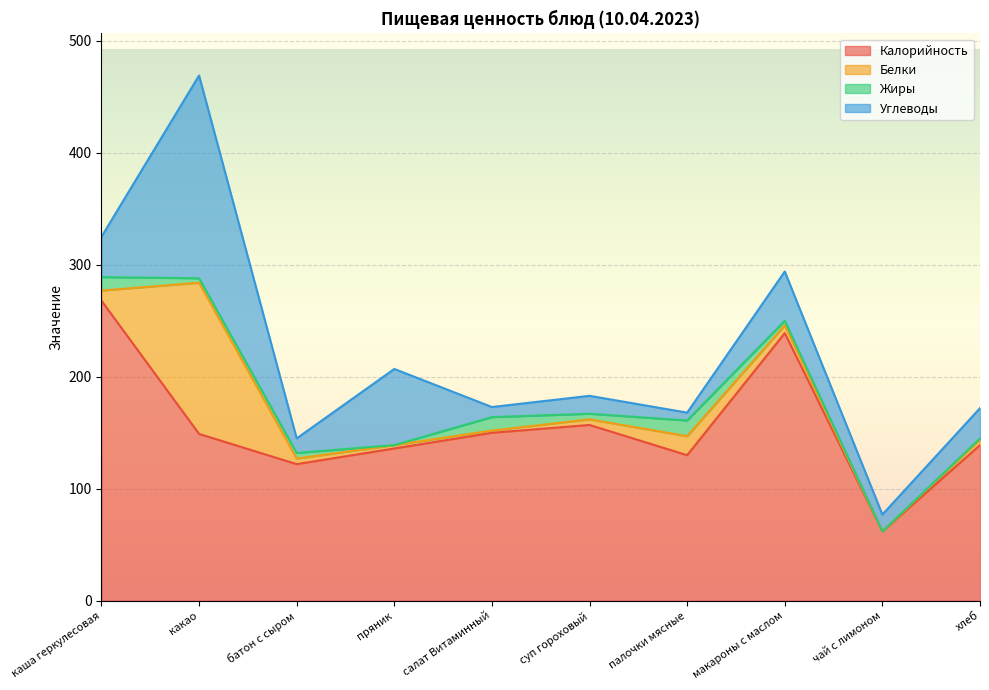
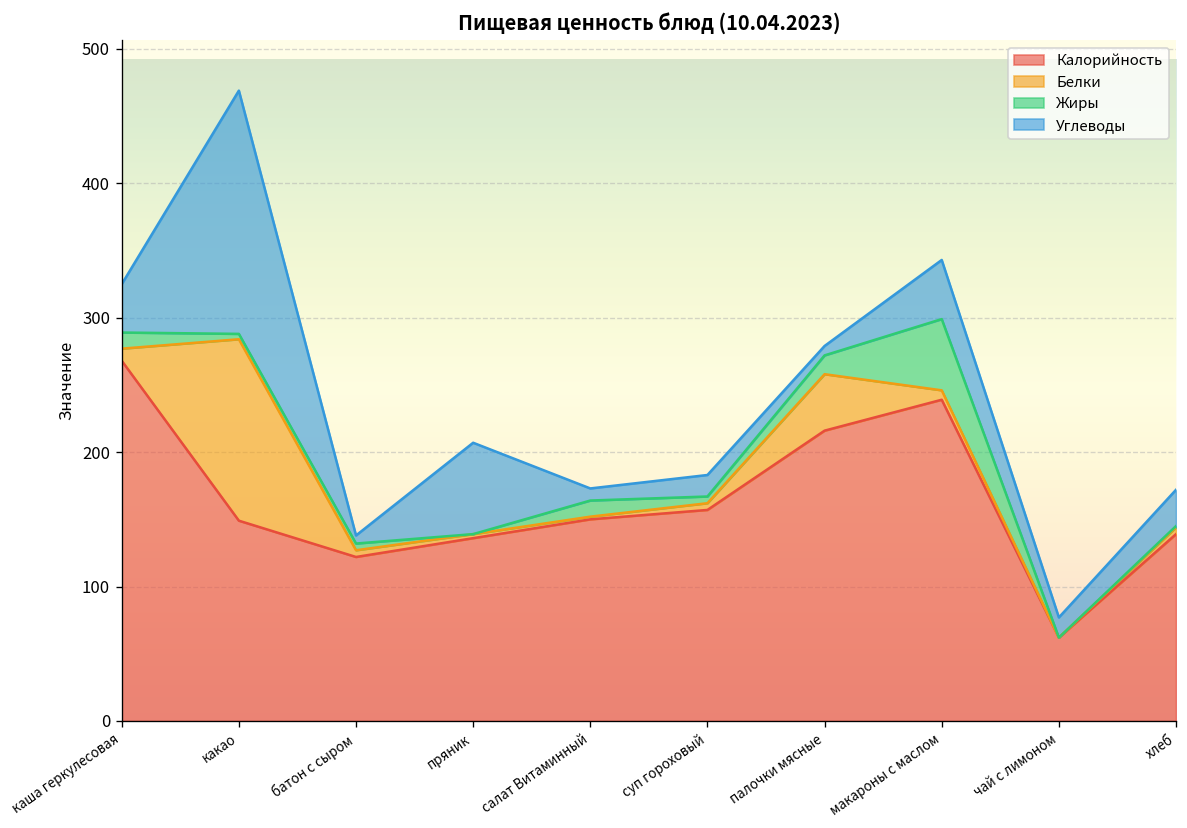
  {
    "Калорийность": {
      "каша геркулесовая": 268,
      "какао": 149,
      "батон с сыром": 122,
      "пряник": 136,
      "суп гороховый": 157,
-     "палочки мясные": 130,
+     "палочки мясные": 216,
      "макароны с маслом": 239,
      "хлеб": 139
    },
    "Белки": {
      "каша геркулесовая": 9,
      "какао": 135,
      "батон с сыром": 5,
      "суп гороховый": 5,
-     "палочки мясные": 17,
+     "палочки мясные": 42,
      "макароны с маслом": 7
    },
    "Жиры": {
      "каша геркулесовая": 12,
      "какао": 4,
      "батон с сыром": 5,
      "салат Витаминный": 12,
      "суп гороховый": 5,
      "палочки мясные": 14,
-     "макароны с маслом": 4
+     "макароны с маслом": 53
    },
    "Углеводы": {
      "каша геркулесовая": 36,
      "какао": 181,
-     "батон с сыром": 13,
+     "батон с сыром": 6,
      "пряник": 68,
      "салат Витаминный": 9,
      "суп гороховый": 16,
      "палочки мясные": 7,
      "макароны с маслом": 44,
      "чай с лимоном": 15,
      "хлеб": 27
    }
  }
